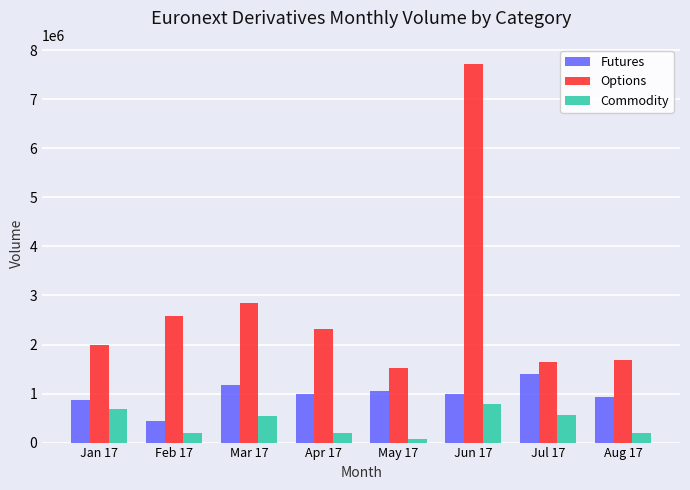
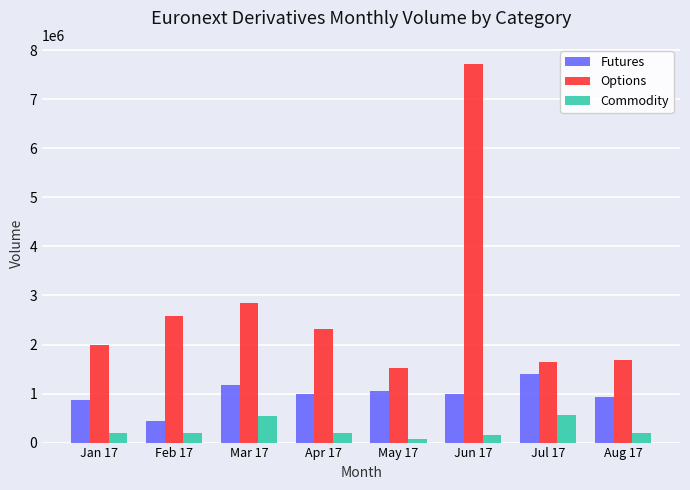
  {
    "Futures": {
      "Jan 17": 900000,
      "Feb 17": 400000,
      "Mar 17": 1200000,
      "Apr 17": 1000000,
      "May 17": 1000000,
      "Jun 17": 1000000,
      "Jul 17": 1400000,
      "Aug 17": 900000
    },
    "Options": {
      "Jan 17": 2000000,
      "Feb 17": 2600000,
      "Mar 17": 2800000,
      "Apr 17": 2300000,
      "May 17": 1500000,
      "Jun 17": 7700000,
      "Jul 17": 1600000,
      "Aug 17": 1700000
    },
    "Commodity": {
-     "Jan 17": 700000,
+     "Jan 17": 200000,
      "Feb 17": 200000,
      "Mar 17": 500000,
      "Apr 17": 200000,
      "May 17": 100000,
-     "Jun 17": 800000,
+     "Jun 17": 200000,
      "Jul 17": 600000,
      "Aug 17": 200000
    }
  }
